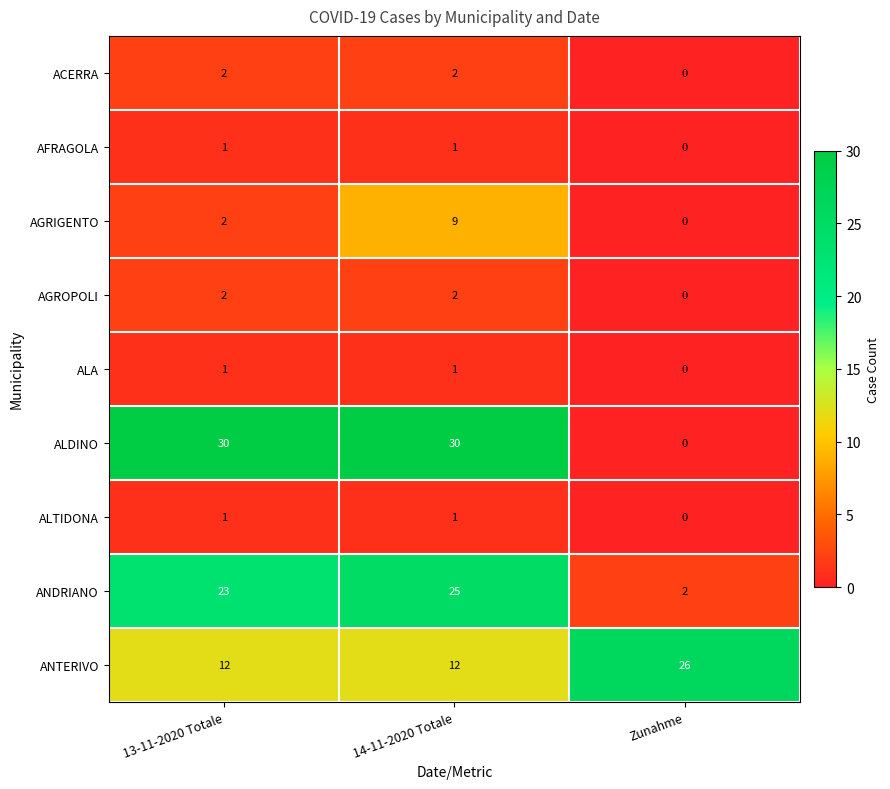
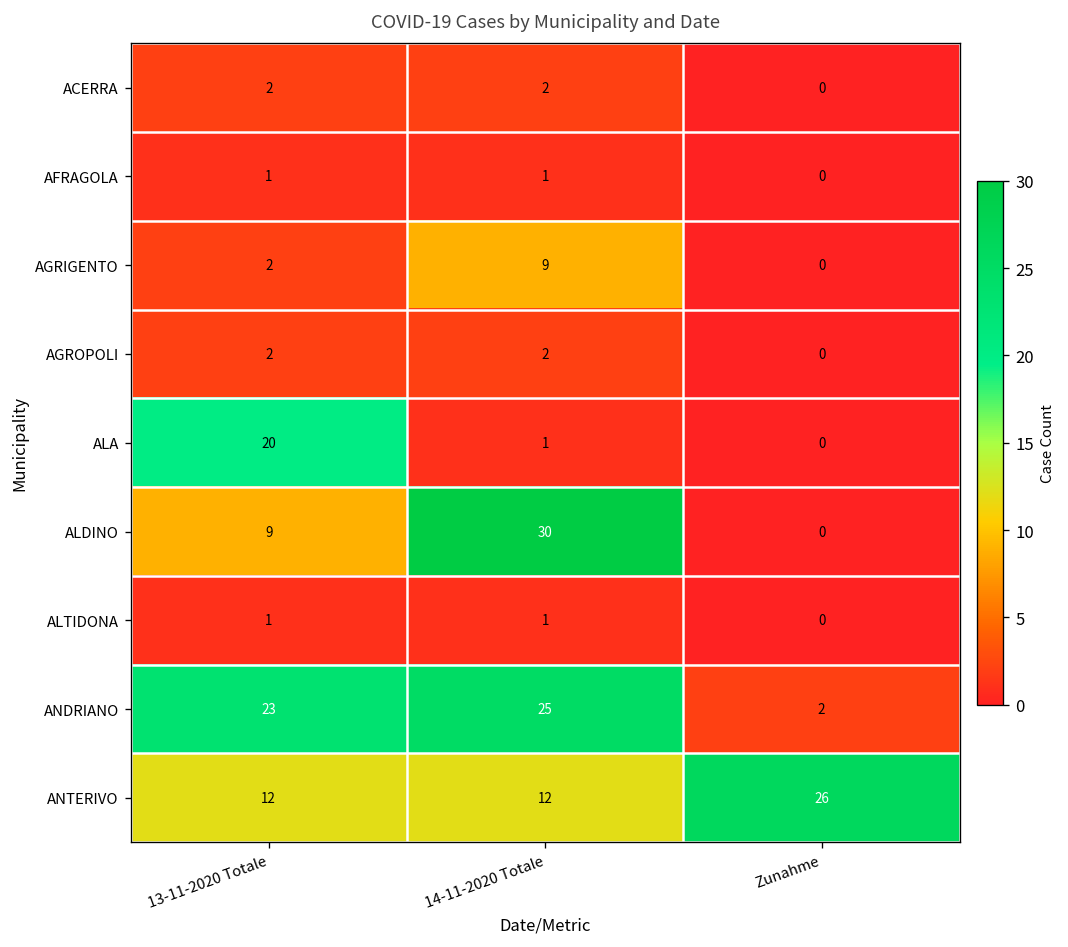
  {
    "ACERRA": {
      "13-11-2020 Totale": 2,
      "14-11-2020 Totale": 2,
      "Zunahme": 0
    },
    "AFRAGOLA": {
      "13-11-2020 Totale": 1,
      "14-11-2020 Totale": 1,
      "Zunahme": 0
    },
    "AGRIGENTO": {
      "13-11-2020 Totale": 2,
      "14-11-2020 Totale": 9,
      "Zunahme": 0
    },
    "AGROPOLI": {
      "13-11-2020 Totale": 2,
      "14-11-2020 Totale": 2,
      "Zunahme": 0
    },
    "ALA": {
-     "13-11-2020 Totale": 1,
+     "13-11-2020 Totale": 20,
      "14-11-2020 Totale": 1,
      "Zunahme": 0
    },
    "ALDINO": {
-     "13-11-2020 Totale": 30,
+     "13-11-2020 Totale": 9,
      "14-11-2020 Totale": 30,
      "Zunahme": 0
    },
    "ALTIDONA": {
      "13-11-2020 Totale": 1,
      "14-11-2020 Totale": 1,
      "Zunahme": 0
    },
    "ANDRIANO": {
      "13-11-2020 Totale": 23,
      "14-11-2020 Totale": 25,
      "Zunahme": 2
    },
    "ANTERIVO": {
      "13-11-2020 Totale": 12,
      "14-11-2020 Totale": 12,
      "Zunahme": 26
    }
  }
